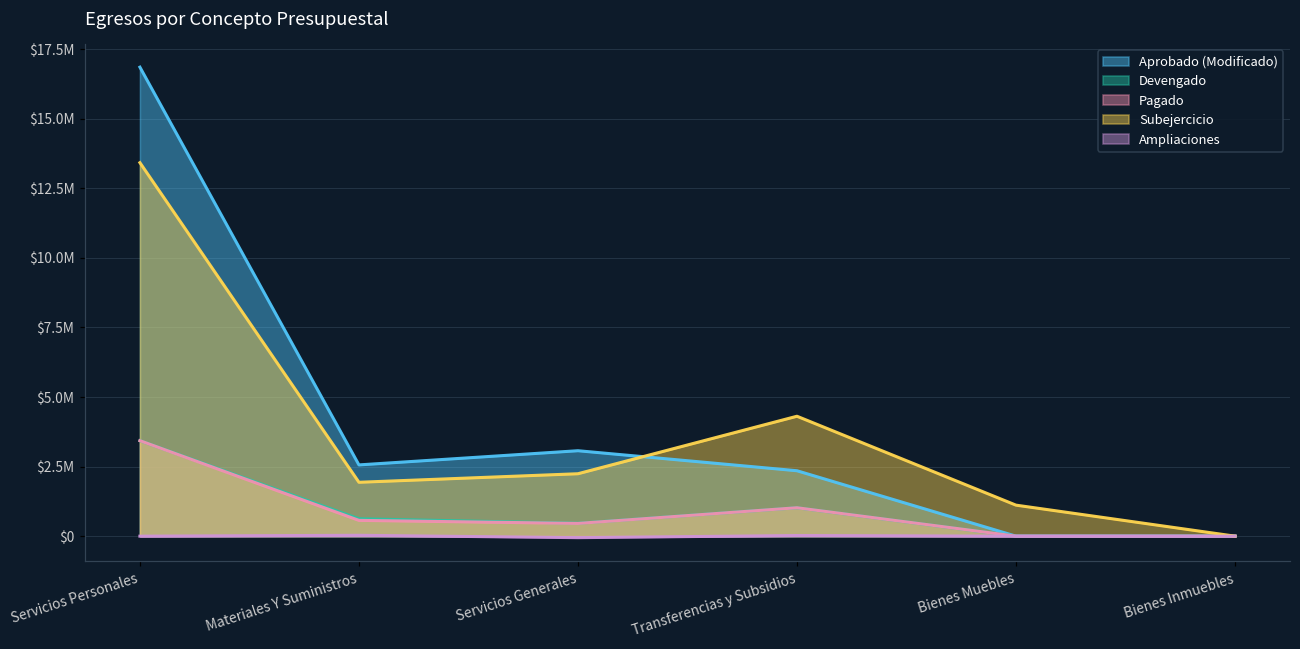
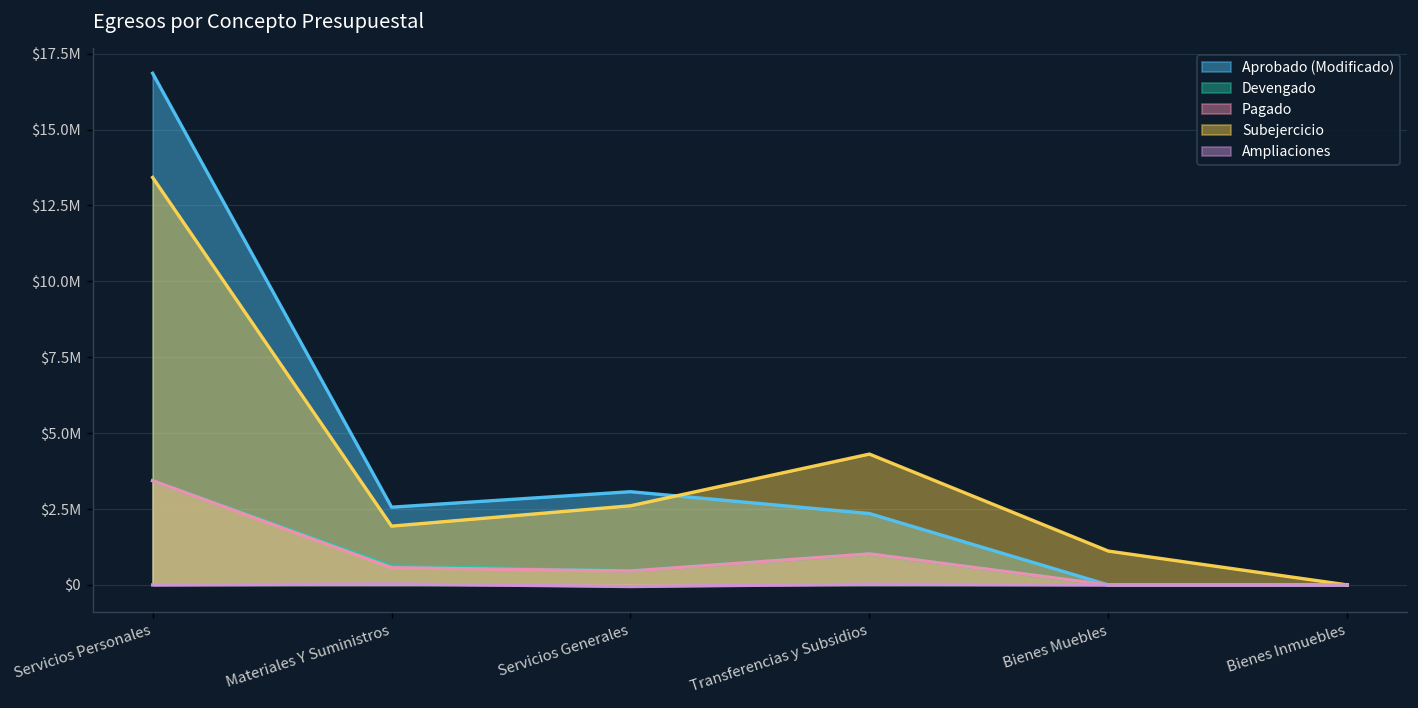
  {
    "Aprobado (Modificado)": {
      "Servicios Personales": "$16900000",
      "Materiales Y Suministros": "$2600000",
      "Servicios Generales": "$3100000",
      "Transferencias y Subsidios": "$2400000"
    },
    "Subejercicio": {
      "Servicios Personales": "$13400000",
      "Materiales Y Suministros": "$1900000",
-     "Servicios Generales": "$2200000",
+     "Servicios Generales": "$2600000",
      "Transferencias y Subsidios": "$4300000",
      "Bienes Muebles": "$1100000"
    }
  }
